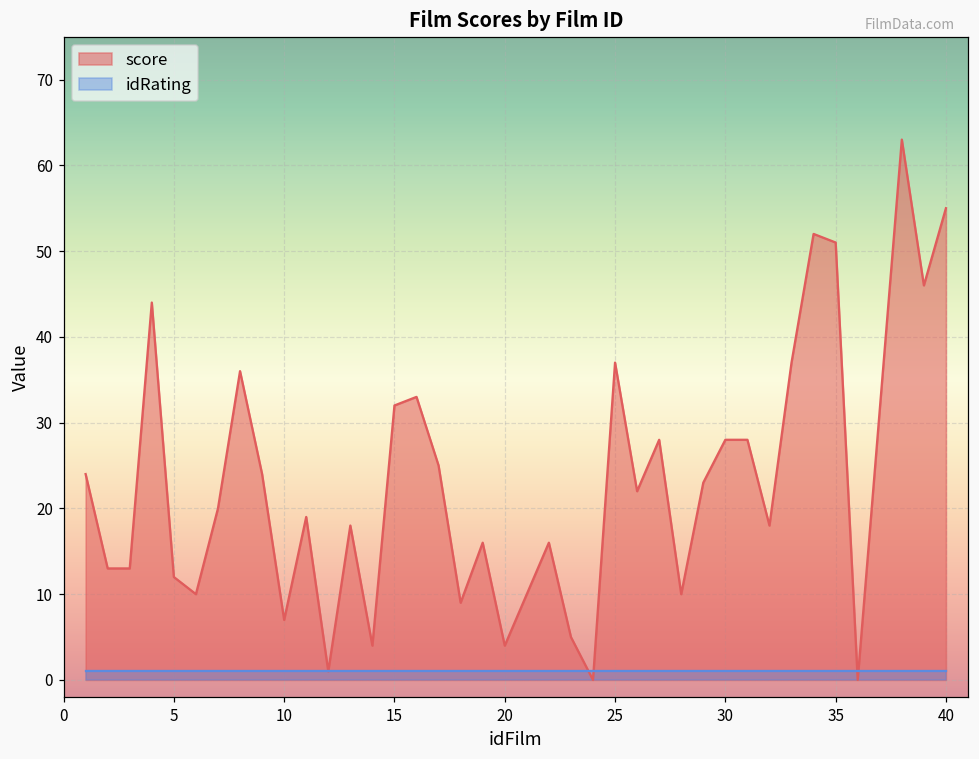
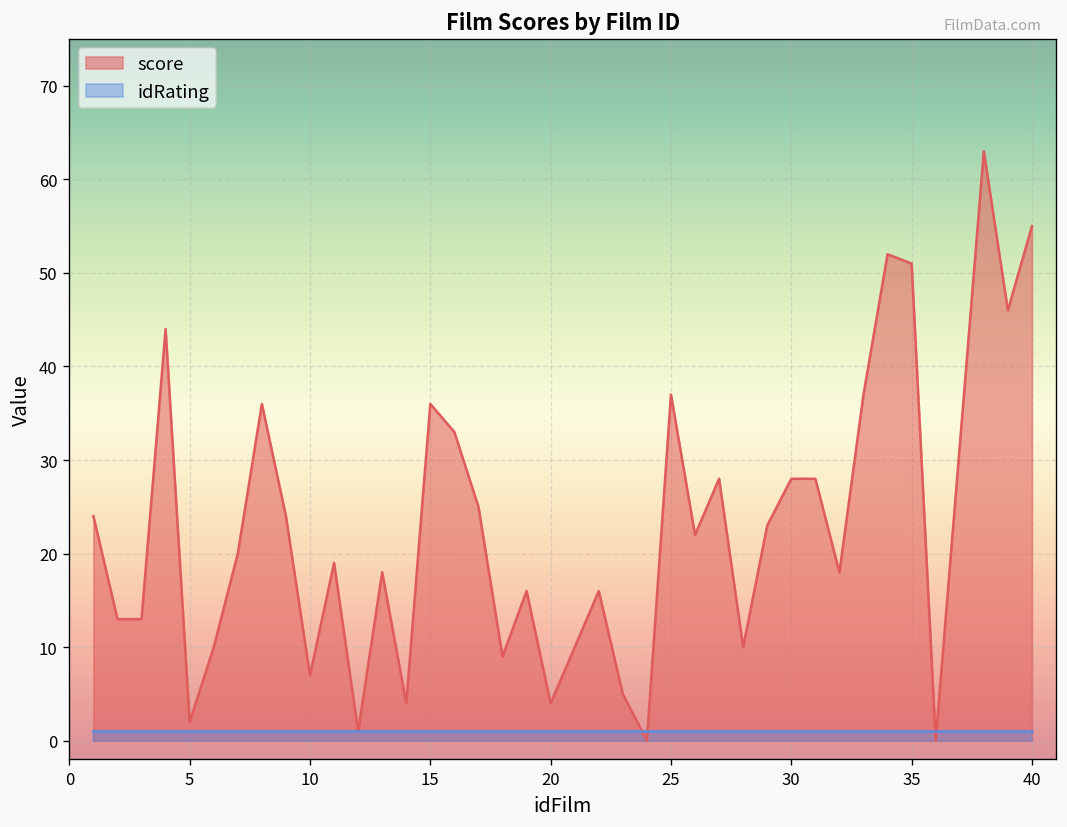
  {
    "score": {
-     "5": 12,
+     "5": 2,
      "10": 7,
-     "15": 32,
+     "15": 36,
      "20": 4,
      "25": 37,
      "30": 28,
      "35": 51,
      "40": 55
    },
    "idRating": {
      "5": 1,
      "10": 1,
      "15": 1,
      "20": 1,
      "25": 1,
      "30": 1,
      "35": 1,
      "40": 1
    }
  }
